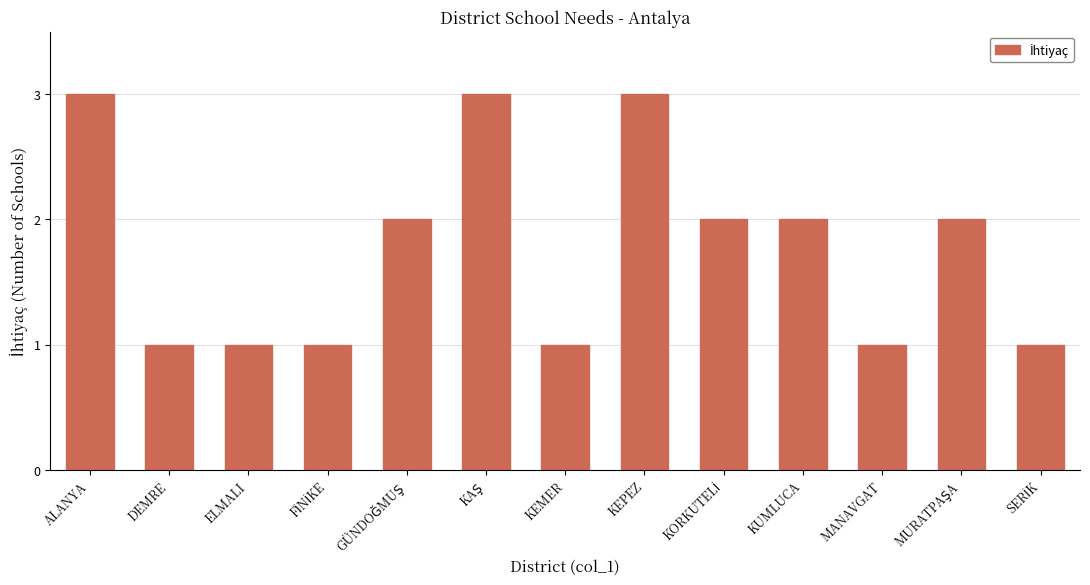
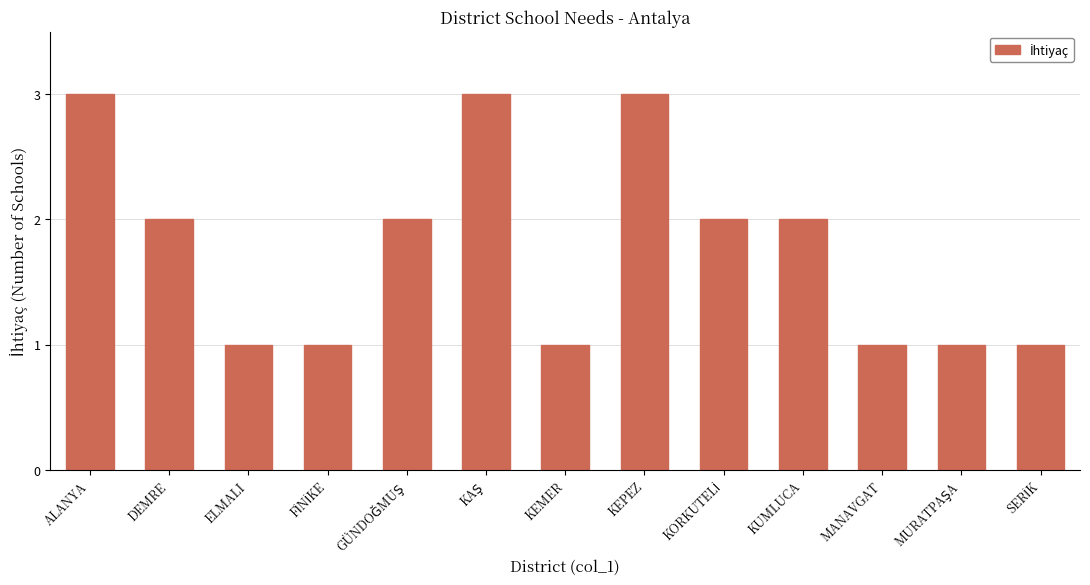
  {
    "ALANYA": 3,
-   "DEMRE": 1,
+   "DEMRE": 2,
    "ELMALI": 1,
    "FİNİKE": 1,
    "GÜNDOĞMUŞ": 2,
    "KAŞ": 3,
    "KEMER": 1,
    "KEPEZ": 3,
    "KORKUTELİ": 2,
    "KUMLUCA": 2,
    "MANAVGAT": 1,
-   "MURATPAŞA": 2,
+   "MURATPAŞA": 1,
    "SERİK": 1
  }
